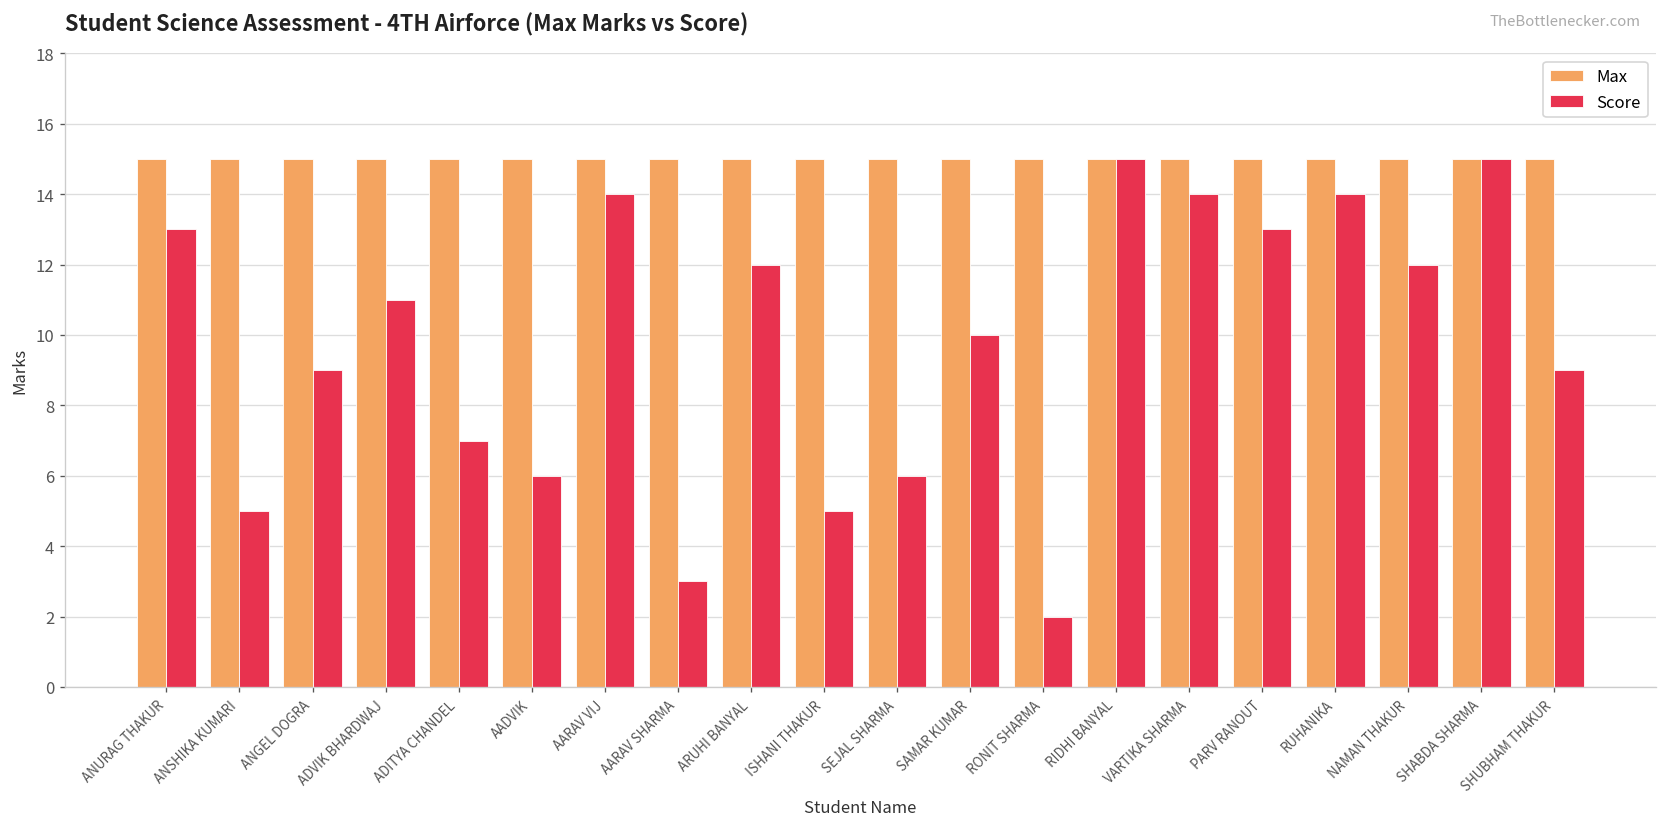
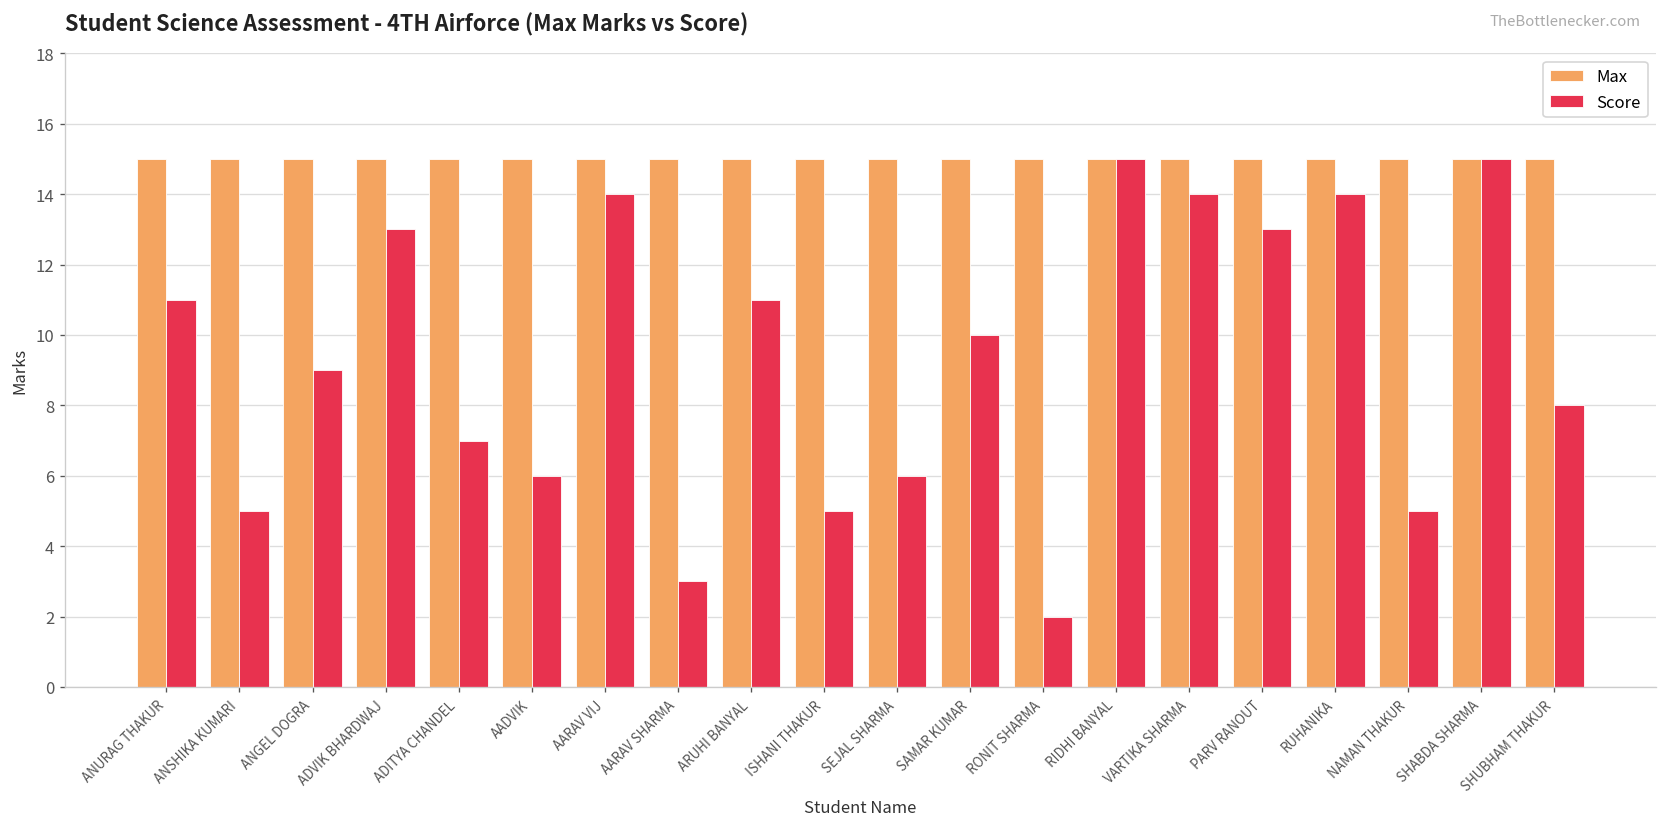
  {
    "Max": {
      "ANURAG THAKUR": 15,
      "ANSHIKA KUMARI": 15,
      "ANGEL DOGRA": 15,
      "ADVIK BHARDWAJ": 15,
      "ADITYA CHANDEL": 15,
      "AADVIK": 15,
      "AARAV VIJ": 15,
      "AARAV SHARMA": 15,
      "ARUHI BANYAL": 15,
      "ISHANI THAKUR": 15,
      "SEJAL SHARMA": 15,
      "SAMAR KUMAR": 15,
      "RONIT SHARMA": 15,
      "RIDHI BANYAL": 15,
      "VARTIKA SHARMA": 15,
      "PARV RANOUT": 15,
      "RUHANIKA": 15,
      "NAMAN THAKUR": 15,
      "SHABDA SHARMA": 15,
      "SHUBHAM THAKUR": 15
    },
    "Score": {
-     "ANURAG THAKUR": 13,
+     "ANURAG THAKUR": 11,
      "ANSHIKA KUMARI": 5,
      "ANGEL DOGRA": 9,
-     "ADVIK BHARDWAJ": 11,
+     "ADVIK BHARDWAJ": 13,
      "ADITYA CHANDEL": 7,
      "AADVIK": 6,
      "AARAV VIJ": 14,
      "AARAV SHARMA": 3,
-     "ARUHI BANYAL": 12,
+     "ARUHI BANYAL": 11,
      "ISHANI THAKUR": 5,
      "SEJAL SHARMA": 6,
      "SAMAR KUMAR": 10,
      "RONIT SHARMA": 2,
      "RIDHI BANYAL": 15,
      "VARTIKA SHARMA": 14,
      "PARV RANOUT": 13,
      "RUHANIKA": 14,
-     "NAMAN THAKUR": 12,
+     "NAMAN THAKUR": 5,
      "SHABDA SHARMA": 15,
-     "SHUBHAM THAKUR": 9
+     "SHUBHAM THAKUR": 8
    }
  }
